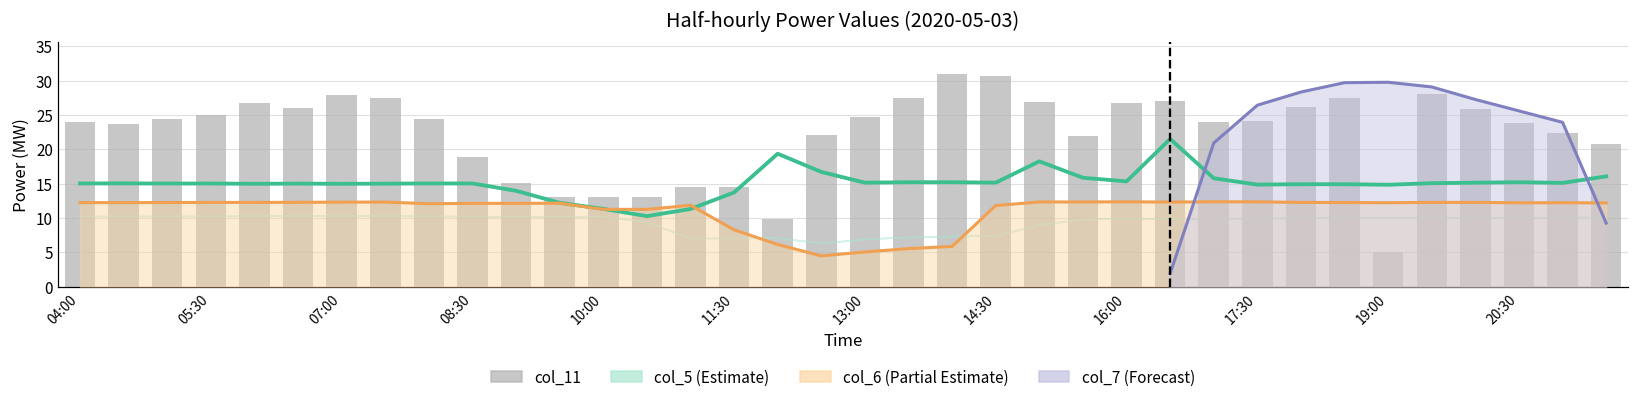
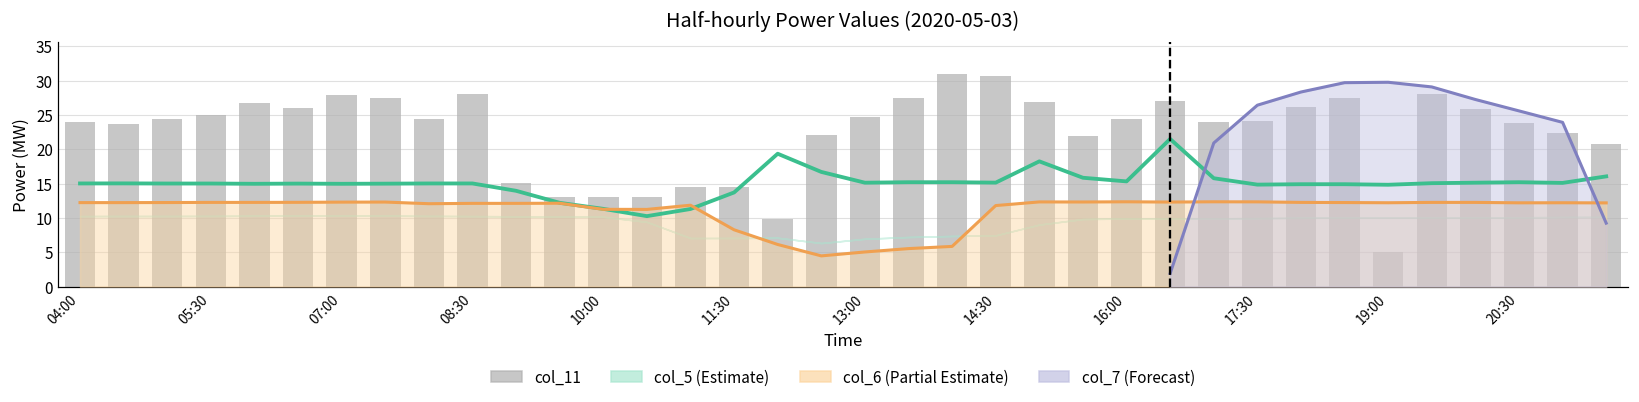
  {
    "col_11": {
      "04:00": 24,
      "05:30": 25,
      "07:00": 28,
-     "08:30": 19,
+     "08:30": 28,
      "10:00": 13,
      "11:30": 14,
      "13:00": 25,
      "14:30": 31,
-     "16:00": 27,
+     "16:00": 24,
      "17:30": 24,
      "19:00": 5,
      "20:30": 24
    }
  }
